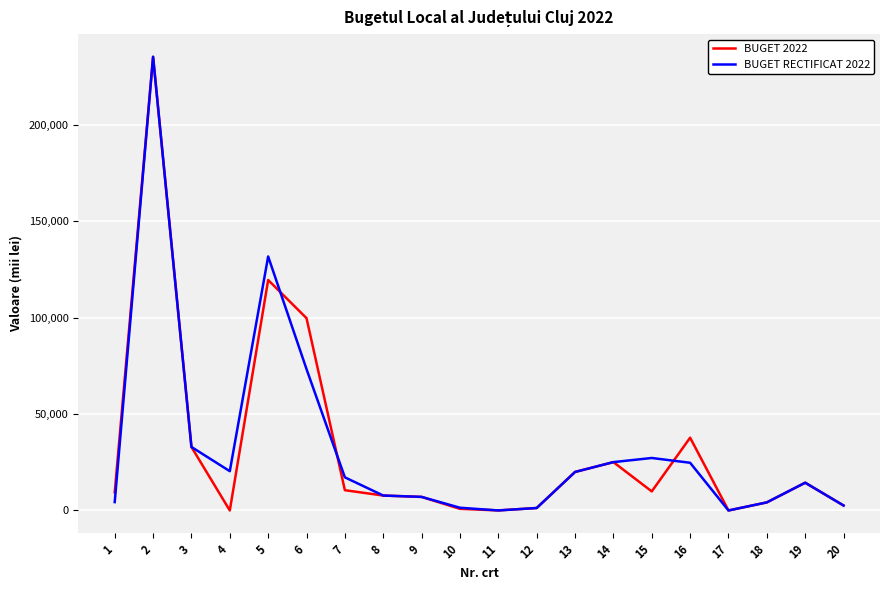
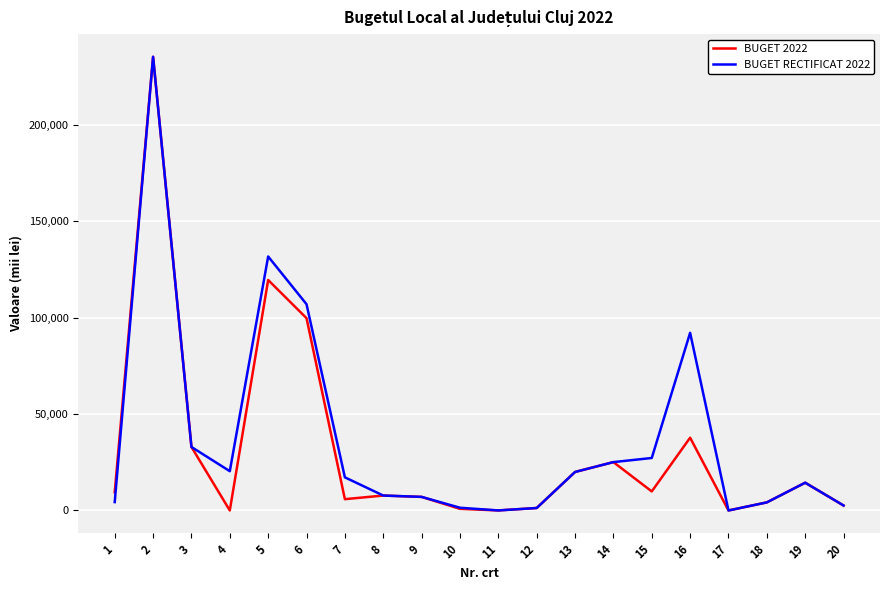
  {
    "BUGET 2022": {
      "1": "9,000",
      "4": "0",
      "5": "120,000",
      "6": "100,000",
-     "7": "11,000",
+     "7": "6,000",
      "15": "10,000",
      "16": "38,000"
    },
    "BUGET RECTIFICAT 2022": {
      "1": "4,000",
      "4": "20,000",
      "5": "132,000",
-     "6": "73,000",
+     "6": "107,000",
      "7": "17,000",
      "15": "27,000",
-     "16": "25,000"
+     "16": "92,000"
    }
  }
